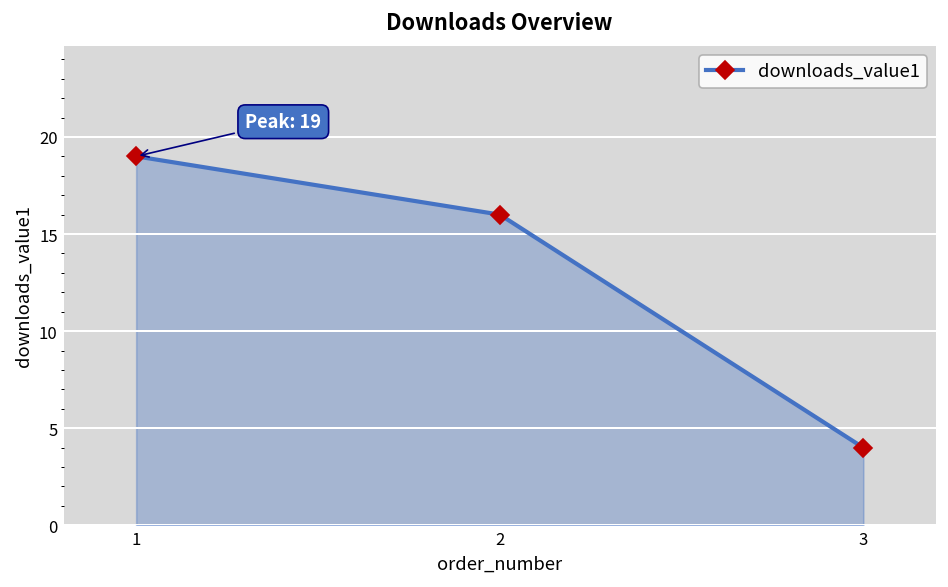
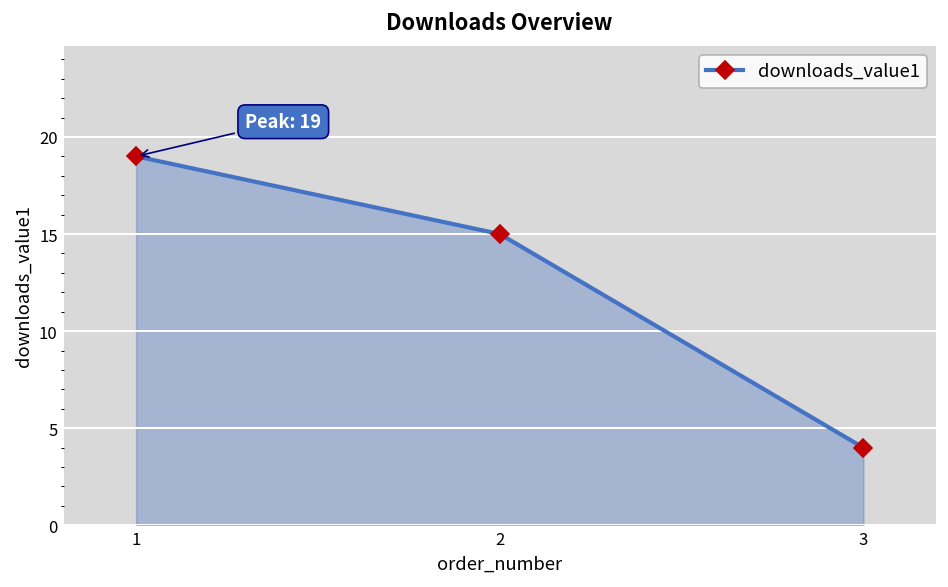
  {
    "1": 19,
-   "2": 16,
+   "2": 15,
    "3": 4
  }
